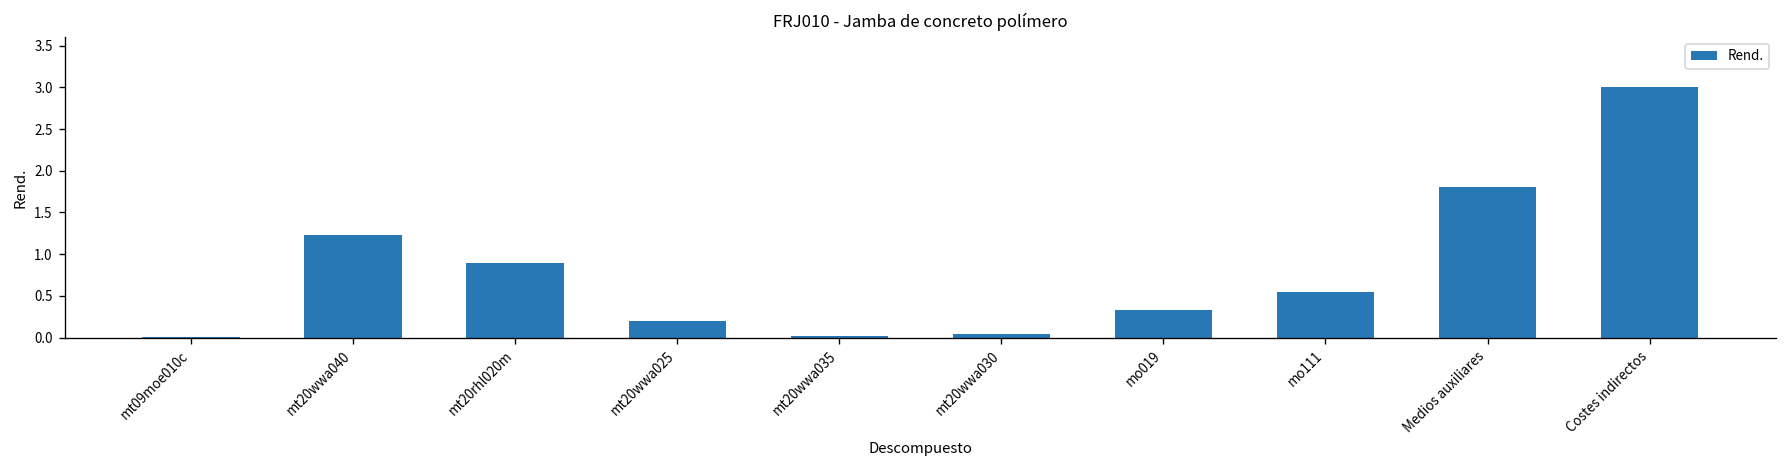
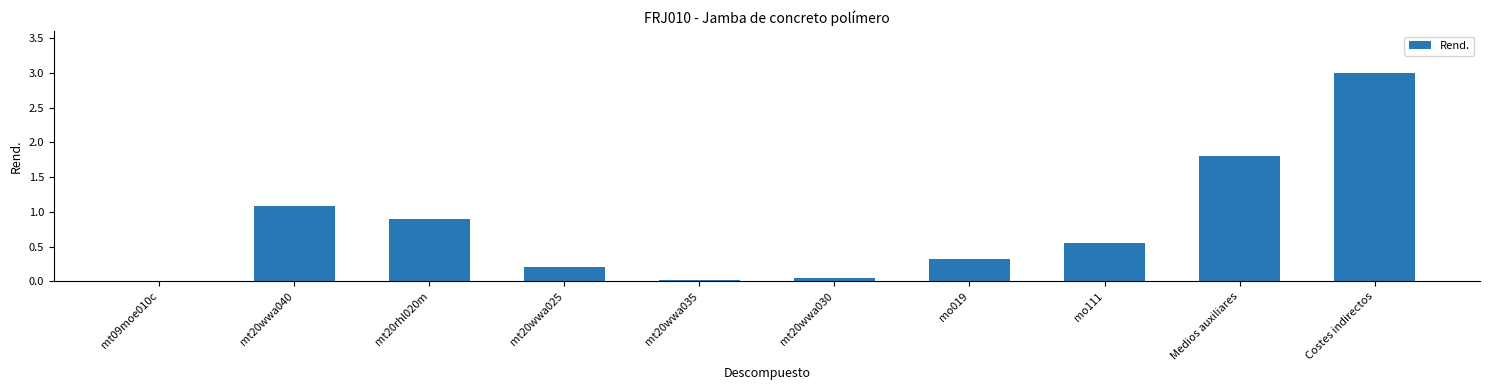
  {
-   "mt20wwa040": 1.2,
+   "mt20wwa040": 1.1,
    "mt20rhl020m": 0.9,
    "mt20wwa025": 0.2,
    "mt20wwa030": 0.0,
    "mo019": 0.3,
    "mo111": 0.5,
    "Medios auxiliares": 1.8,
    "Costes indirectos": 3.0
  }
